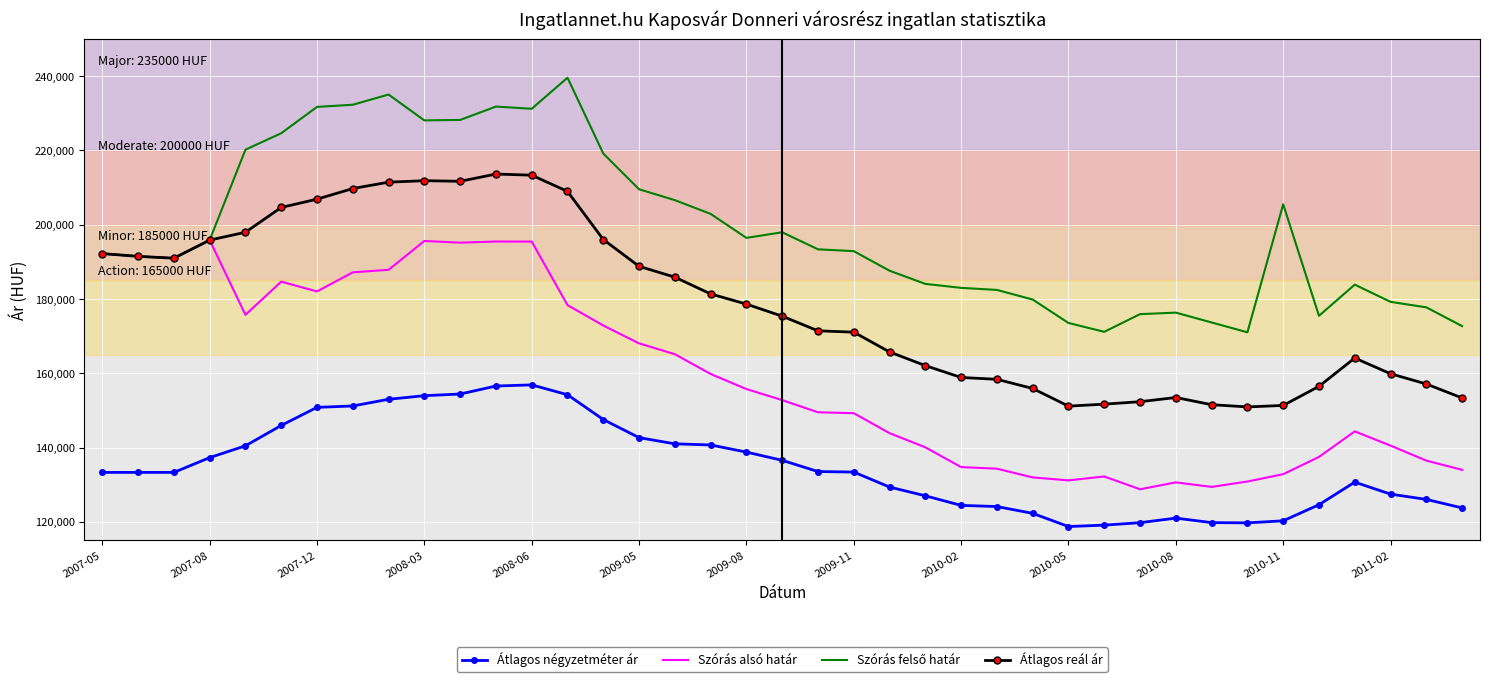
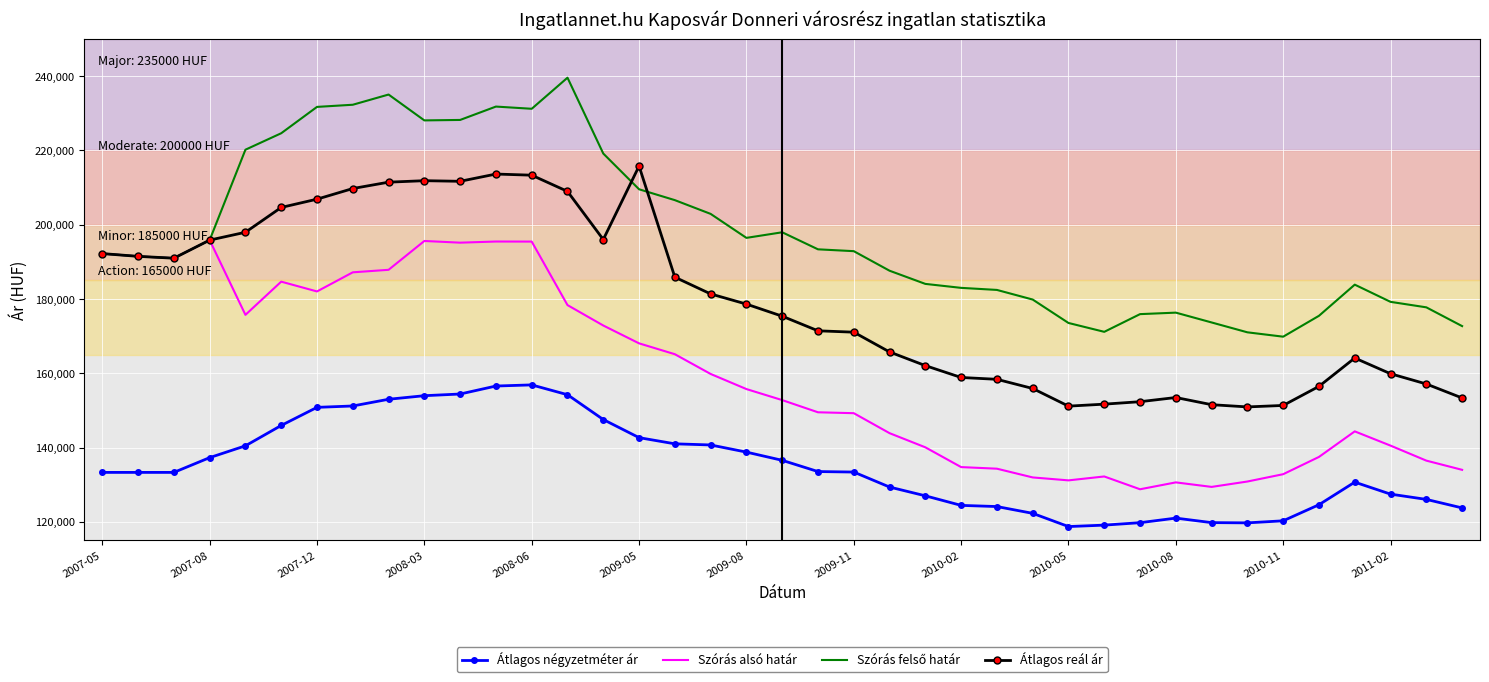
  {
    "Átlagos négyzetméter ár": {
      "2007-05": "133,000",
      "2007-08": "137,000",
      "2007-12": "151,000",
      "2008-03": "154,000",
      "2008-06": "157,000",
      "2009-05": "143,000",
      "2009-08": "139,000",
      "2009-11": "133,000",
      "2010-02": "124,000",
      "2010-05": "119,000",
      "2010-08": "121,000",
      "2010-11": "120,000",
      "2011-02": "127,000"
    },
    "Szórás alsó határ": {
      "2007-12": "182,000",
      "2008-03": "196,000",
      "2008-06": "195,000",
      "2009-05": "168,000",
      "2009-08": "156,000",
      "2009-11": "149,000",
      "2010-02": "135,000",
      "2010-05": "131,000",
      "2010-08": "131,000",
      "2010-11": "133,000",
      "2011-02": "141,000"
    },
    "Szórás felső határ": {
      "2007-12": "232,000",
      "2008-03": "228,000",
      "2008-06": "231,000",
      "2009-05": "210,000",
      "2009-08": "196,000",
      "2009-11": "193,000",
      "2010-02": "183,000",
      "2010-05": "174,000",
      "2010-08": "176,000",
-     "2010-11": "206,000",
+     "2010-11": "170,000",
      "2011-02": "179,000"
    },
    "Átlagos reál ár": {
      "2007-12": "207,000",
      "2008-03": "212,000",
      "2008-06": "213,000",
-     "2009-05": "189,000",
+     "2009-05": "216,000",
      "2009-08": "179,000",
      "2009-11": "171,000",
      "2010-02": "159,000",
      "2010-05": "151,000",
      "2010-08": "153,000",
      "2010-11": "151,000",
      "2011-02": "160,000"
    }
  }
